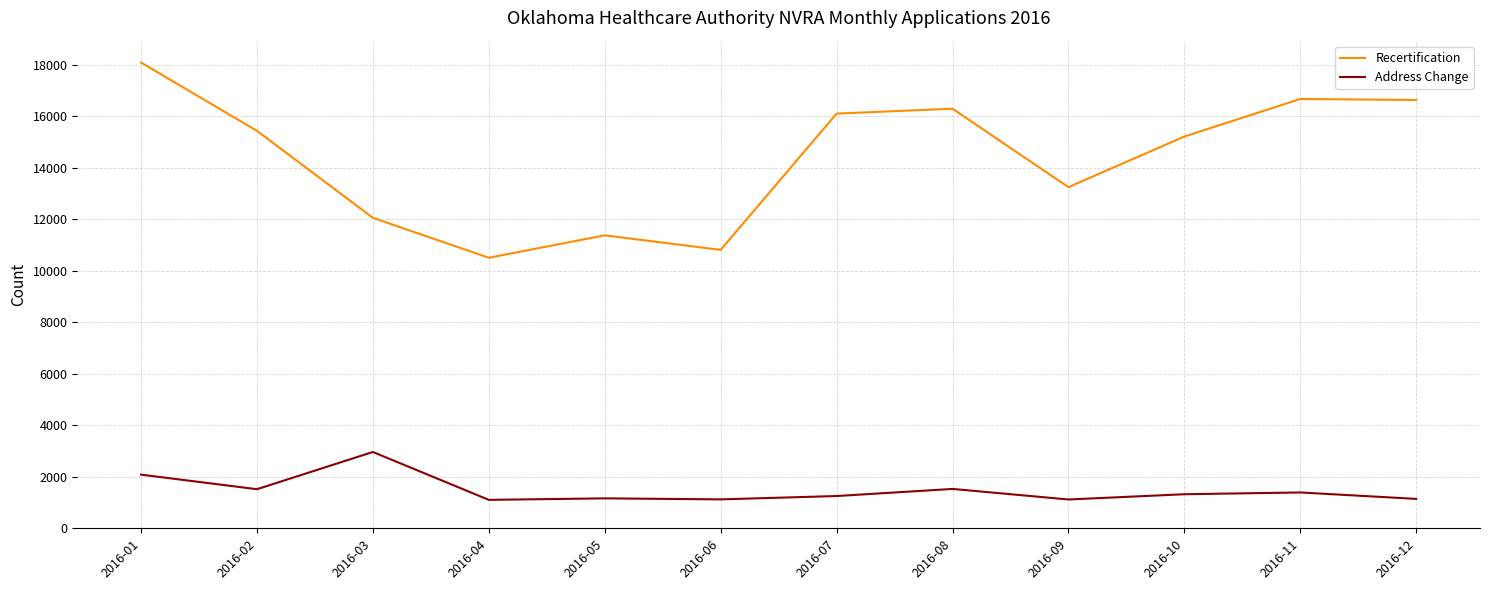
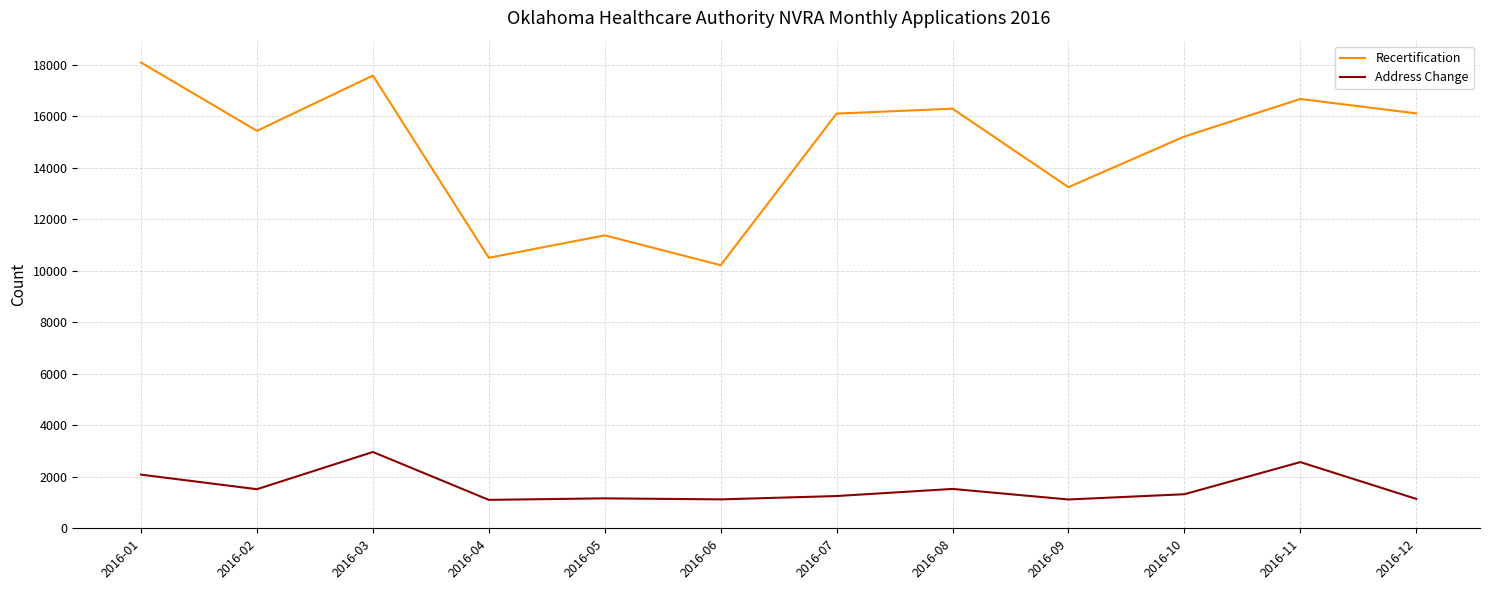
  {
    "Recertification": {
      "2016-01": 18100,
      "2016-02": 15400,
-     "2016-03": 12100,
+     "2016-03": 17600,
      "2016-04": 10500,
      "2016-05": 11400,
-     "2016-06": 10800,
+     "2016-06": 10200,
      "2016-07": 16100,
      "2016-08": 16300,
      "2016-09": 13300,
      "2016-10": 15200,
      "2016-11": 16700,
-     "2016-12": 16600
+     "2016-12": 16100
    },
    "Address Change": {
      "2016-01": 2100,
      "2016-02": 1500,
      "2016-03": 3000,
      "2016-04": 1100,
      "2016-05": 1200,
      "2016-06": 1100,
      "2016-07": 1300,
      "2016-08": 1500,
      "2016-09": 1100,
      "2016-10": 1300,
-     "2016-11": 1400,
+     "2016-11": 2600,
      "2016-12": 1100
    }
  }
